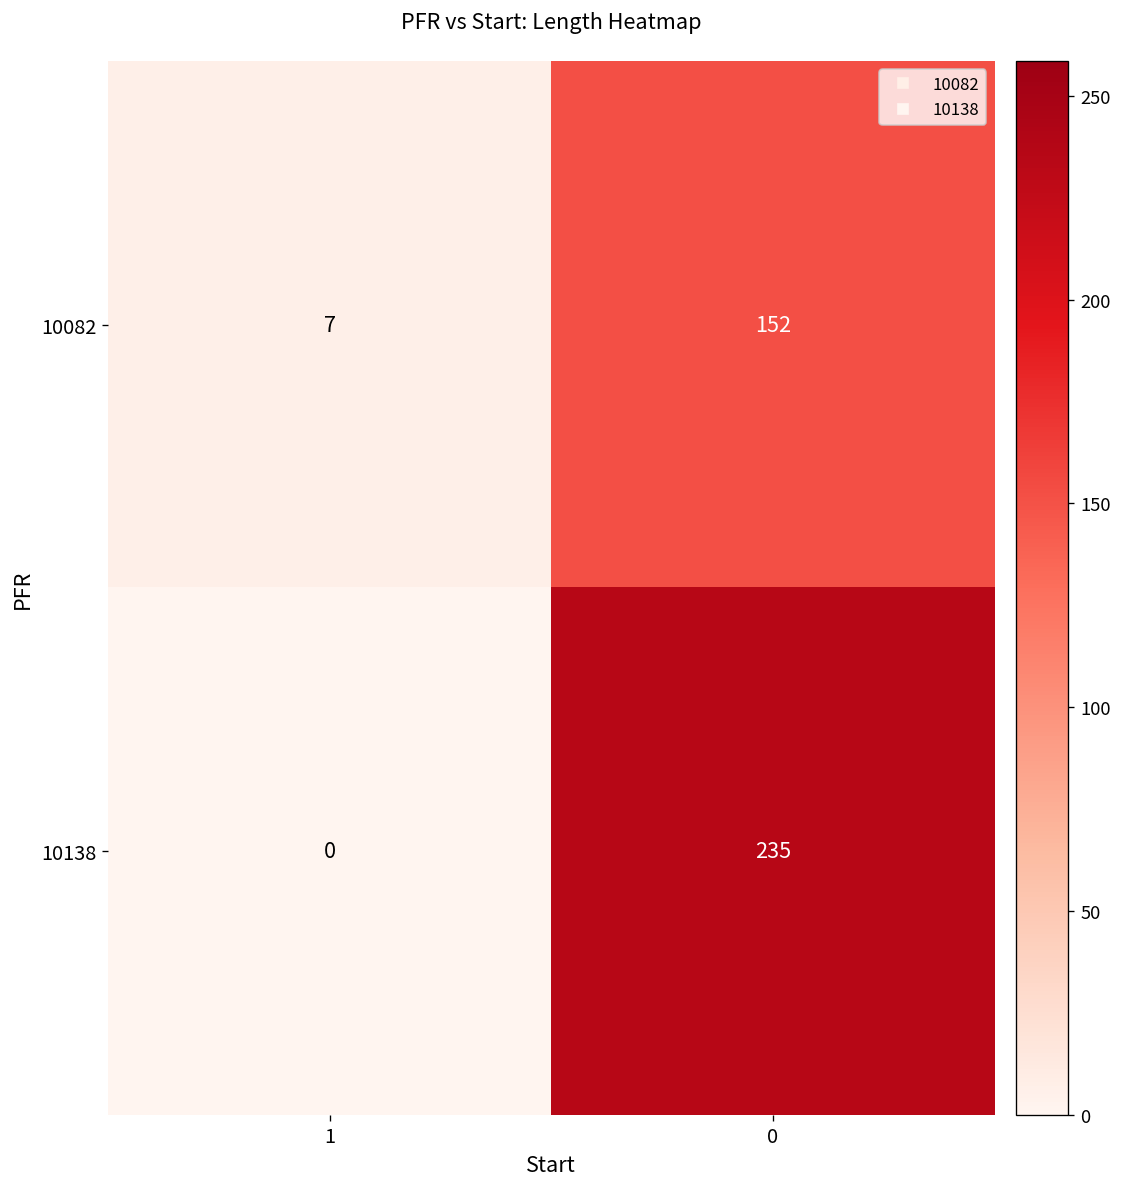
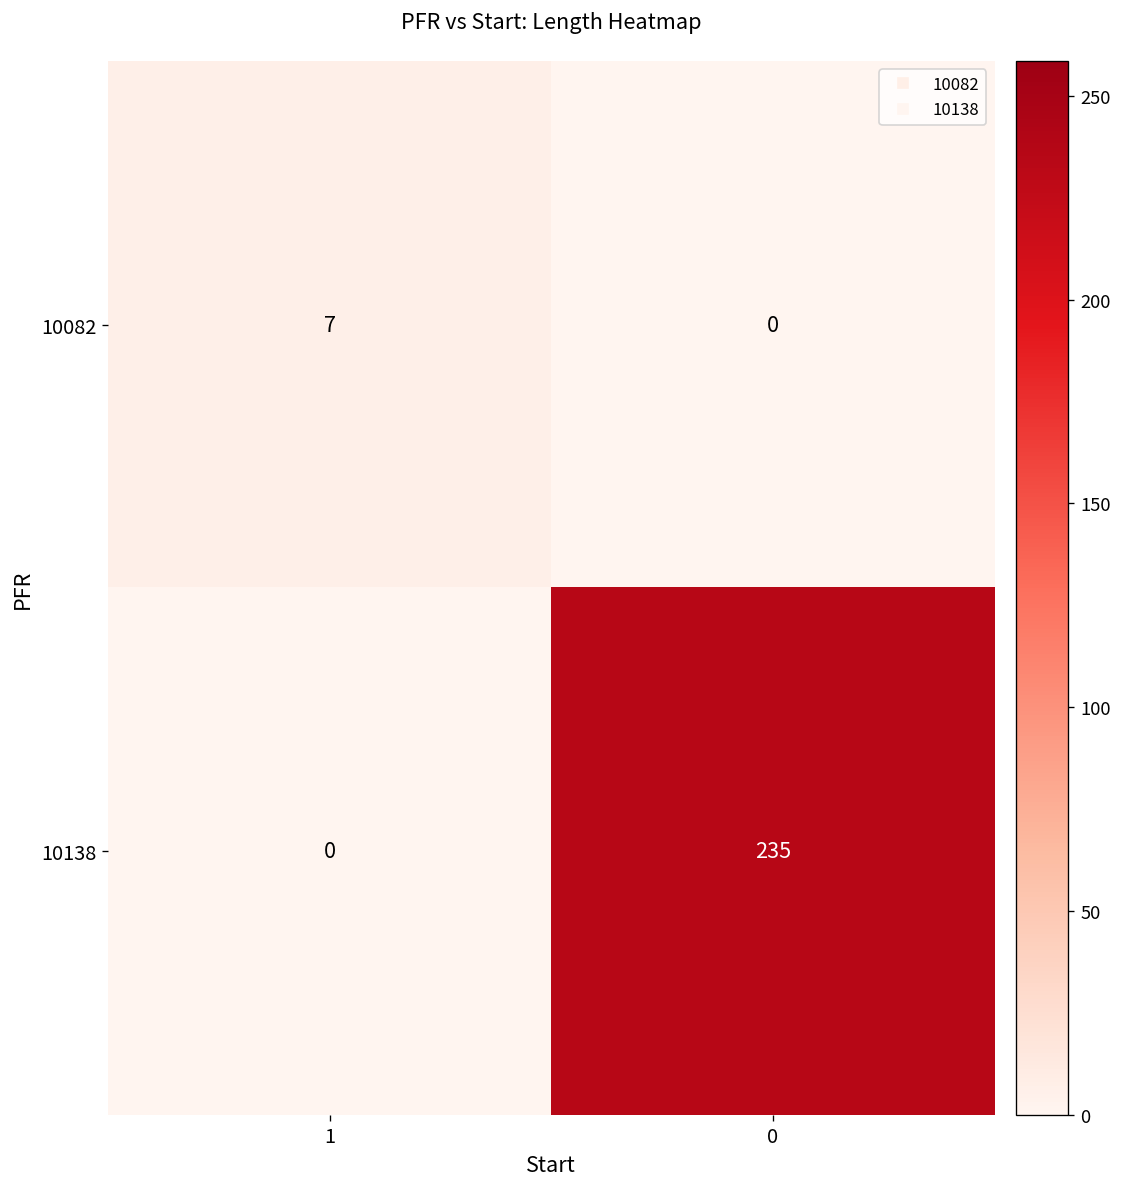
  {
    "10082": {
      "1": 7,
-     "0": 152
+     "0": 0
    },
    "10138": {
      "1": 0,
      "0": 235
    }
  }
